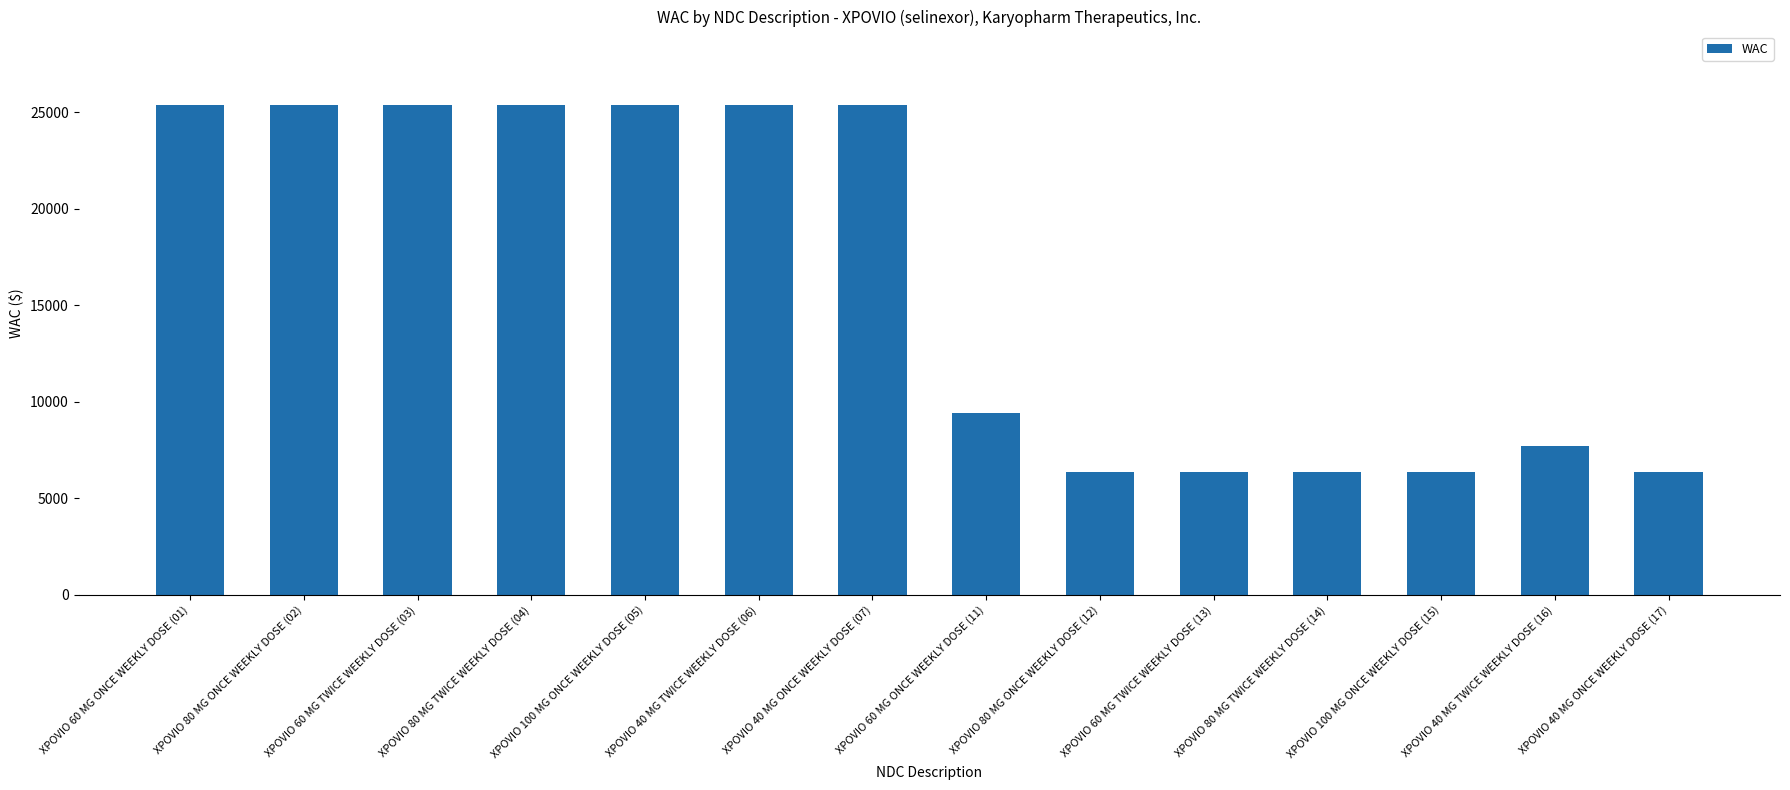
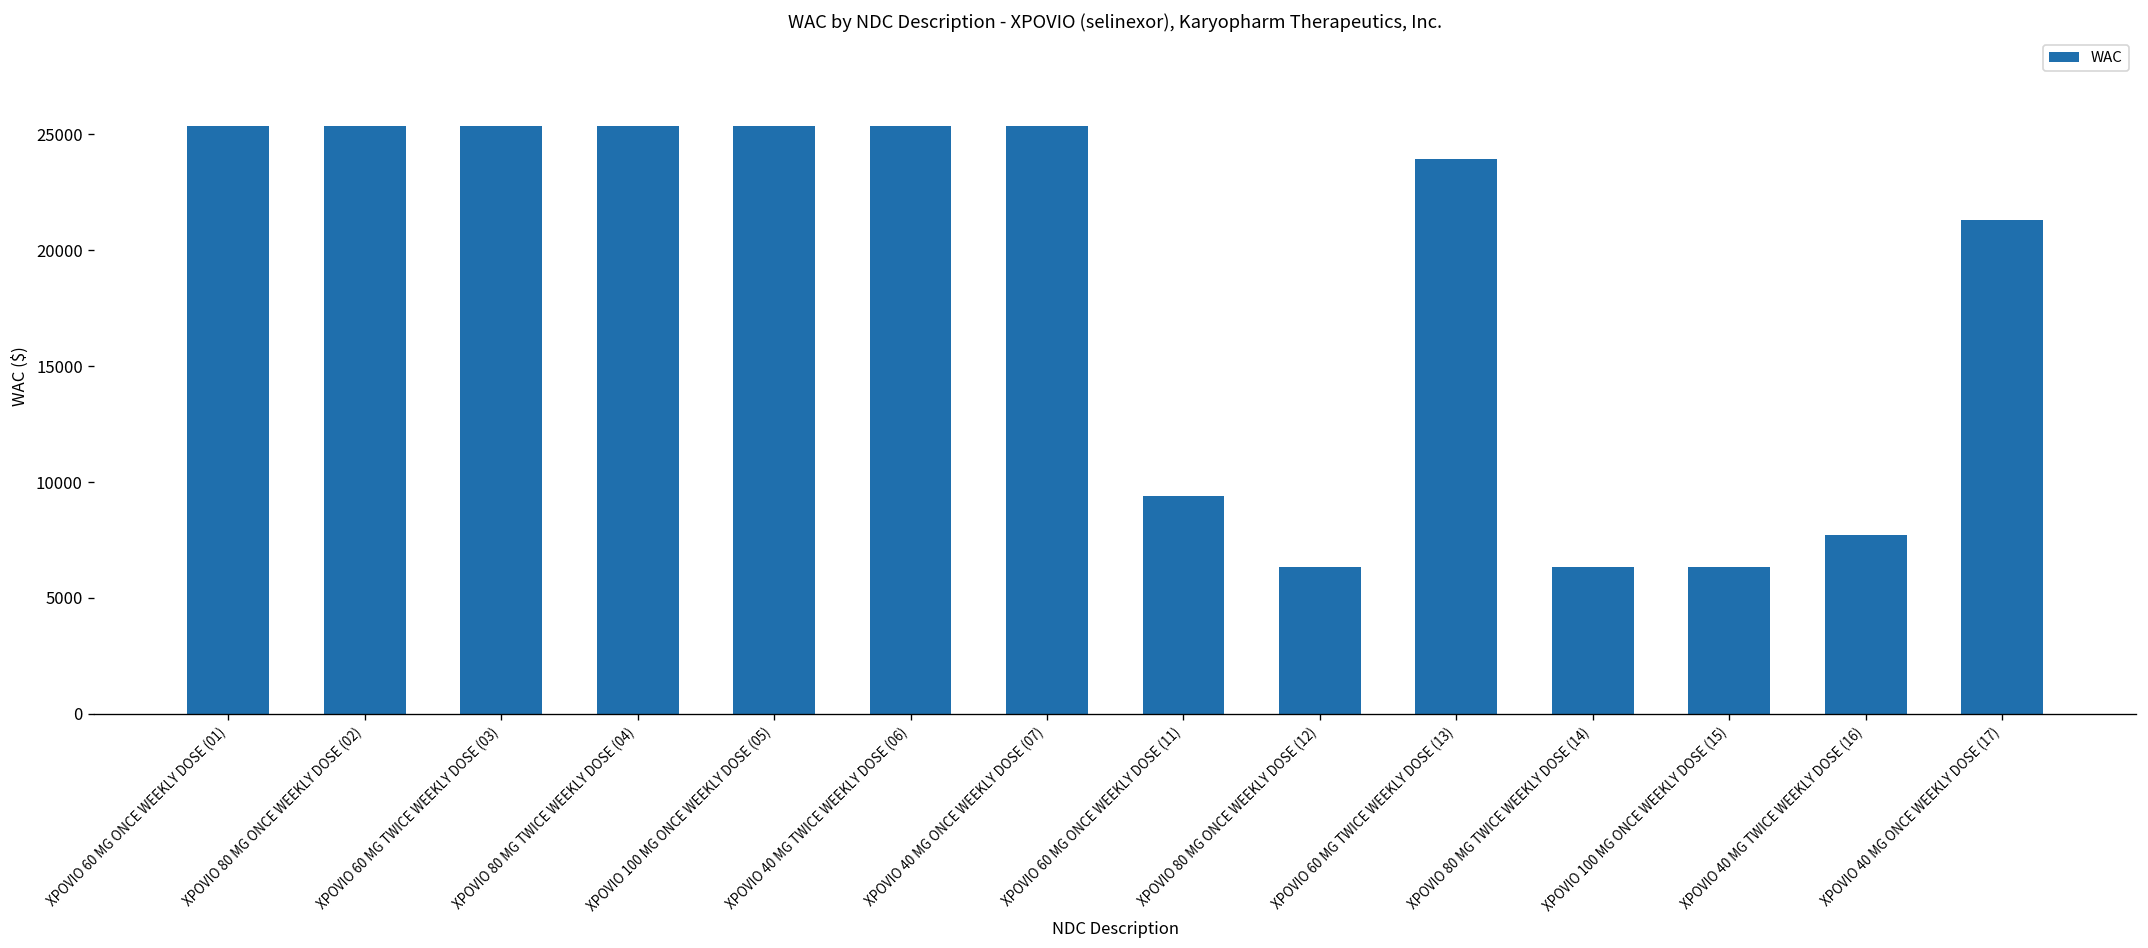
  {
    "XPOVIO 60 MG ONCE WEEKLY DOSE (01)": 25400,
    "XPOVIO 80 MG ONCE WEEKLY DOSE (02)": 25400,
    "XPOVIO 60 MG TWICE WEEKLY DOSE (03)": 25400,
    "XPOVIO 80 MG TWICE WEEKLY DOSE (04)": 25400,
    "XPOVIO 100 MG ONCE WEEKLY DOSE (05)": 25400,
    "XPOVIO 40 MG TWICE WEEKLY DOSE (06)": 25400,
    "XPOVIO 40 MG ONCE WEEKLY DOSE (07)": 25400,
    "XPOVIO 60 MG ONCE WEEKLY DOSE (11)": 9400,
    "XPOVIO 80 MG ONCE WEEKLY DOSE (12)": 6300,
-   "XPOVIO 60 MG TWICE WEEKLY DOSE (13)": 6300,
+   "XPOVIO 60 MG TWICE WEEKLY DOSE (13)": 23900,
    "XPOVIO 80 MG TWICE WEEKLY DOSE (14)": 6300,
    "XPOVIO 100 MG ONCE WEEKLY DOSE (15)": 6300,
    "XPOVIO 40 MG TWICE WEEKLY DOSE (16)": 7700,
-   "XPOVIO 40 MG ONCE WEEKLY DOSE (17)": 6300
+   "XPOVIO 40 MG ONCE WEEKLY DOSE (17)": 21300
  }
